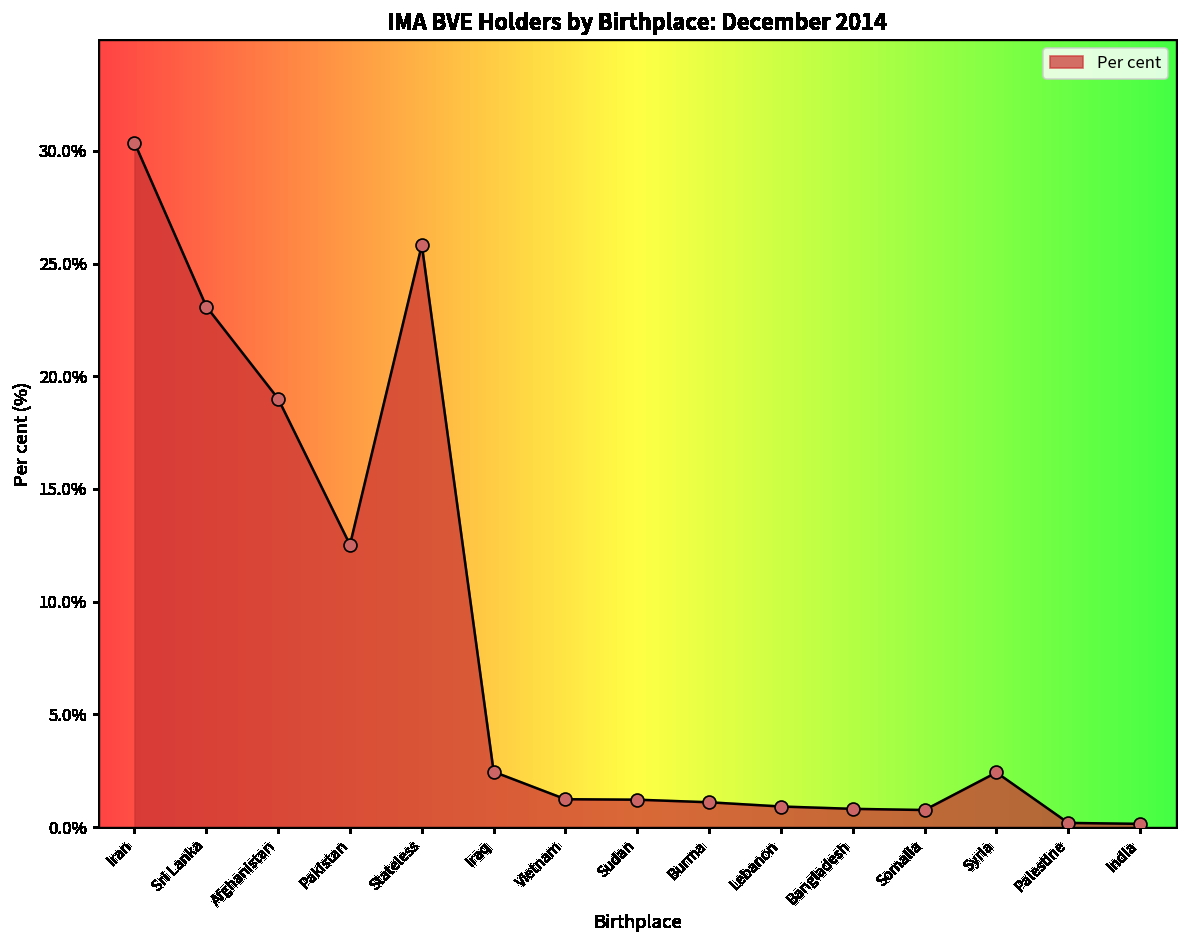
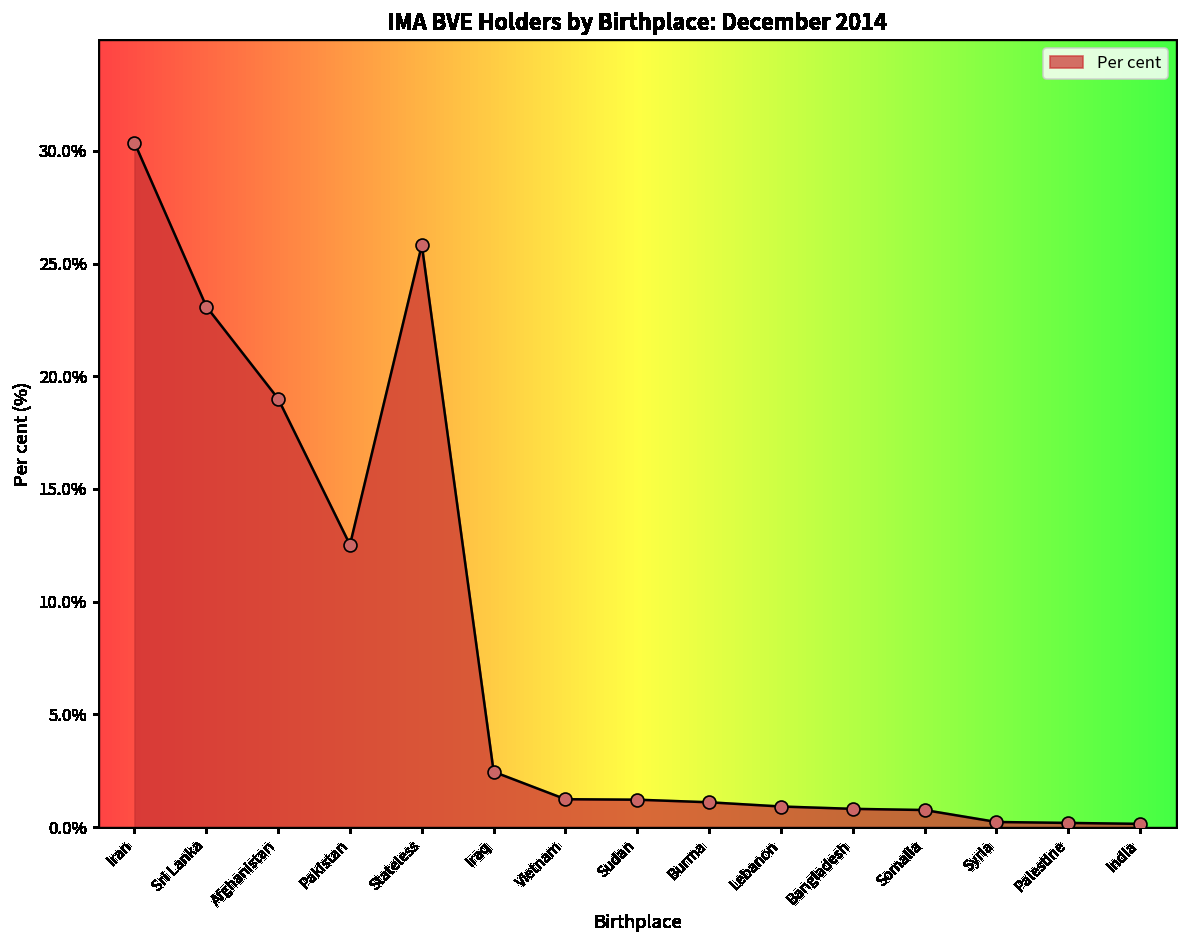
  {
    "Iran": "30.4%",
    "Sri Lanka": "23.1%",
    "Afghanistan": "19.0%",
    "Pakistan": "12.5%",
    "Stateless": "25.8%",
    "Iraq": "2.5%",
    "Vietnam": "1.2%",
    "Sudan": "1.2%",
    "Burma": "1.1%",
    "Lebanon": "0.9%",
    "Bangladesh": "0.8%",
    "Somalia": "0.8%",
-   "Syria": "2.4%",
+   "Syria": "0.2%",
    "Palestine": "0.2%",
    "India": "0.1%"
  }
